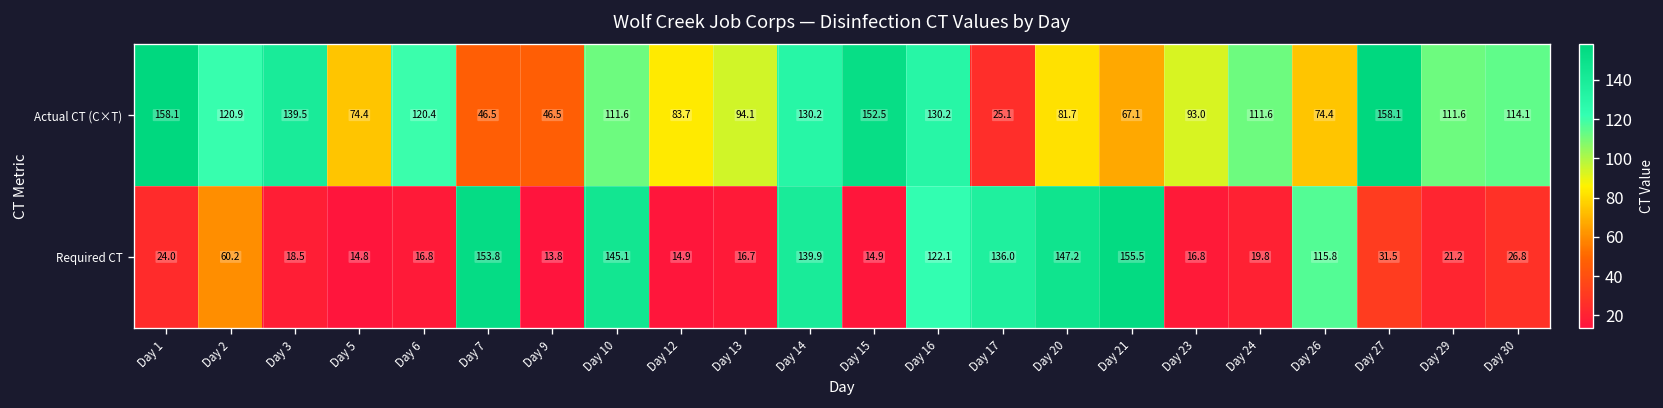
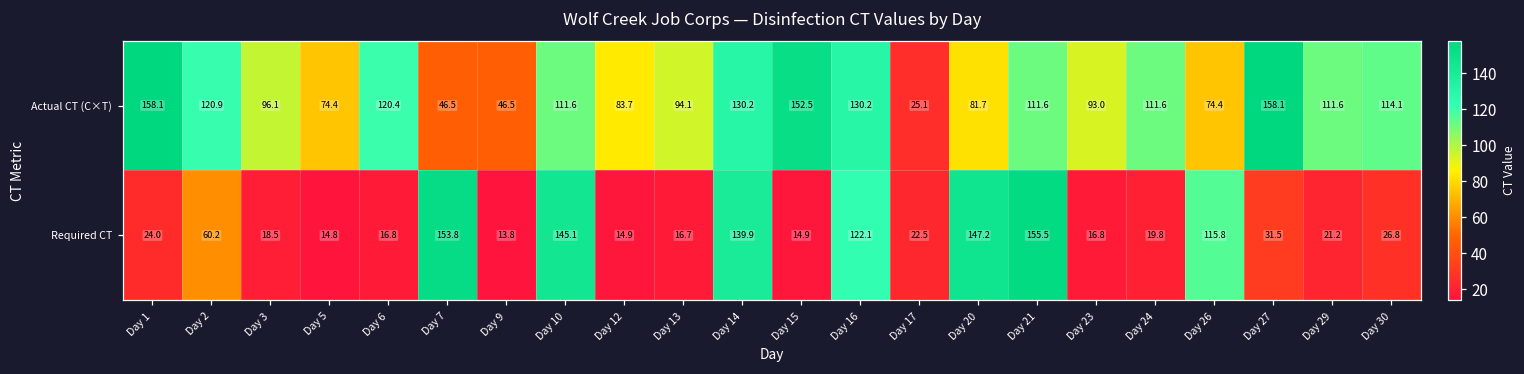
  {
    "Actual CT (C×T)": {
-     "Day 3": 139.5,
-     "Day 21": 67.1
+     "Day 3": 96.1,
+     "Day 21": 111.6
    },
    "Required CT": {
-     "Day 17": 136.0
+     "Day 17": 22.5
    }
  }
